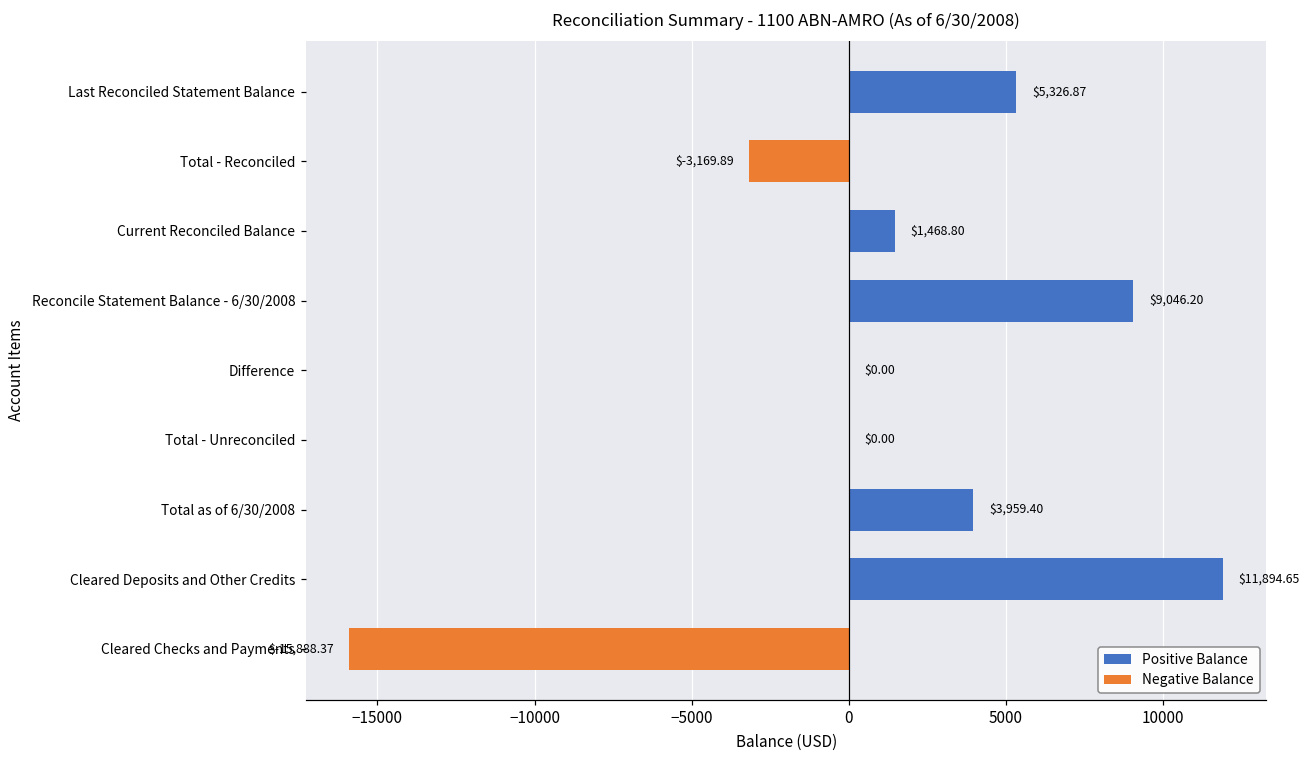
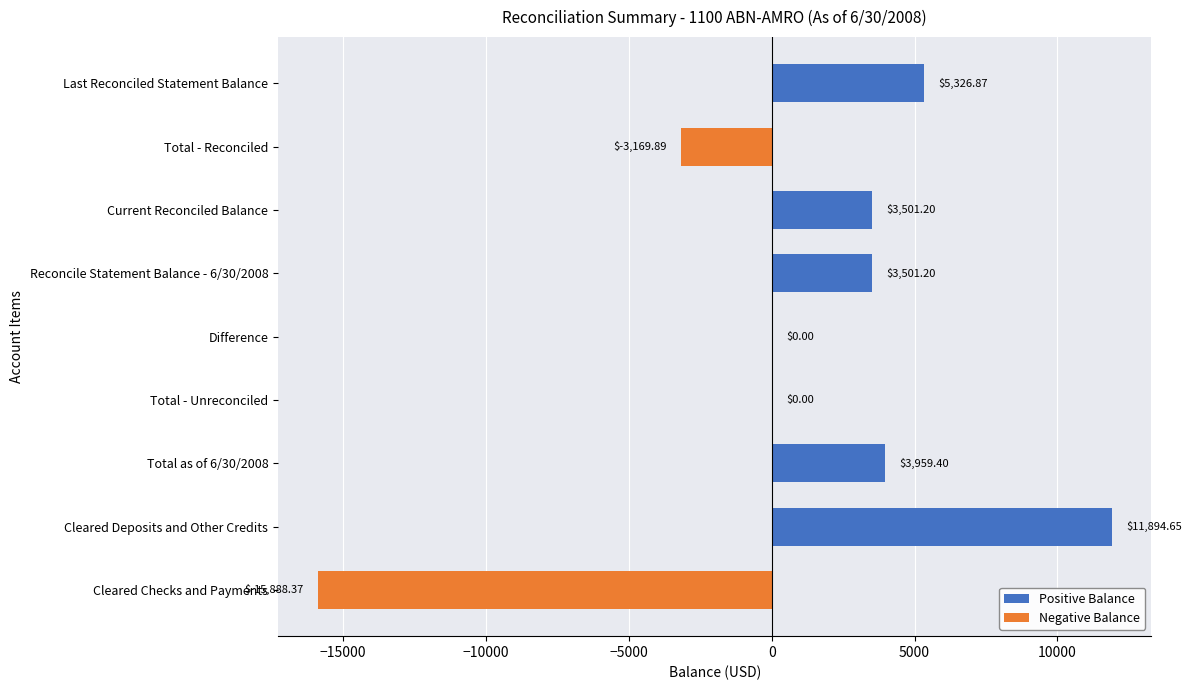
  {
    "Last Reconciled Statement Balance": "$5,326.87",
    "Total - Reconciled": "$-3,169.89",
-   "Current Reconciled Balance": "$1,468.80",
-   "Reconcile Statement Balance - 6/30/2008": "$9,046.20",
+   "Current Reconciled Balance": "$3,501.20",
+   "Reconcile Statement Balance - 6/30/2008": "$3,501.20",
    "Difference": "$0.00",
    "Total - Unreconciled": "$0.00",
    "Total as of 6/30/2008": "$3,959.40",
    "Cleared Deposits and Other Credits": "$11,894.65",
    "Cleared Checks and Payments": "$-15,888.37"
  }
